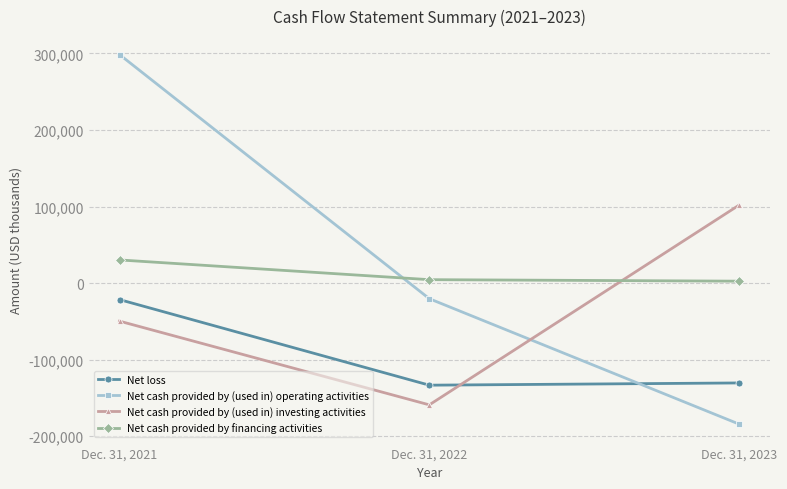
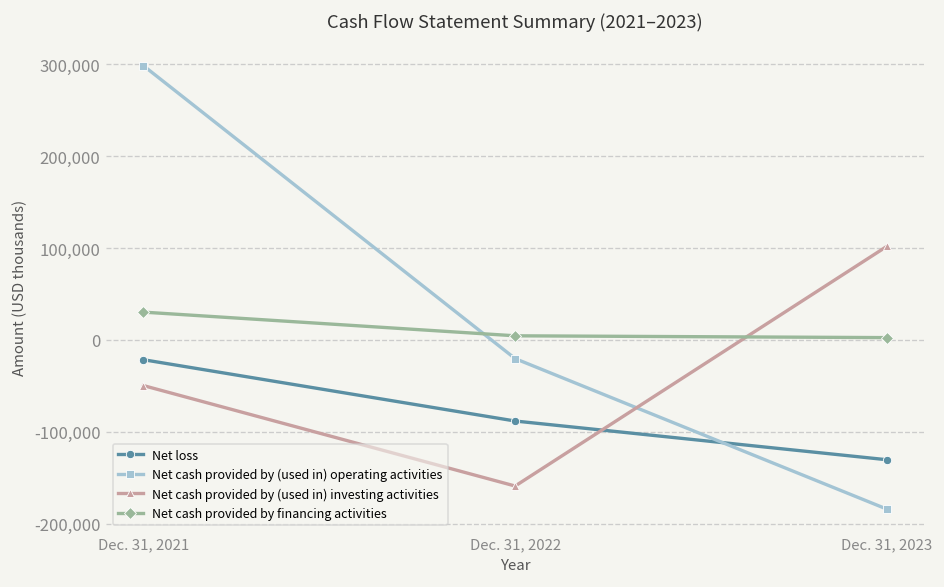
  {
    "Net loss": {
      "Dec. 31, 2021": "-20,000",
-     "Dec. 31, 2022": "-130,000",
+     "Dec. 31, 2022": "-90,000",
      "Dec. 31, 2023": "-130,000"
    }
  }
